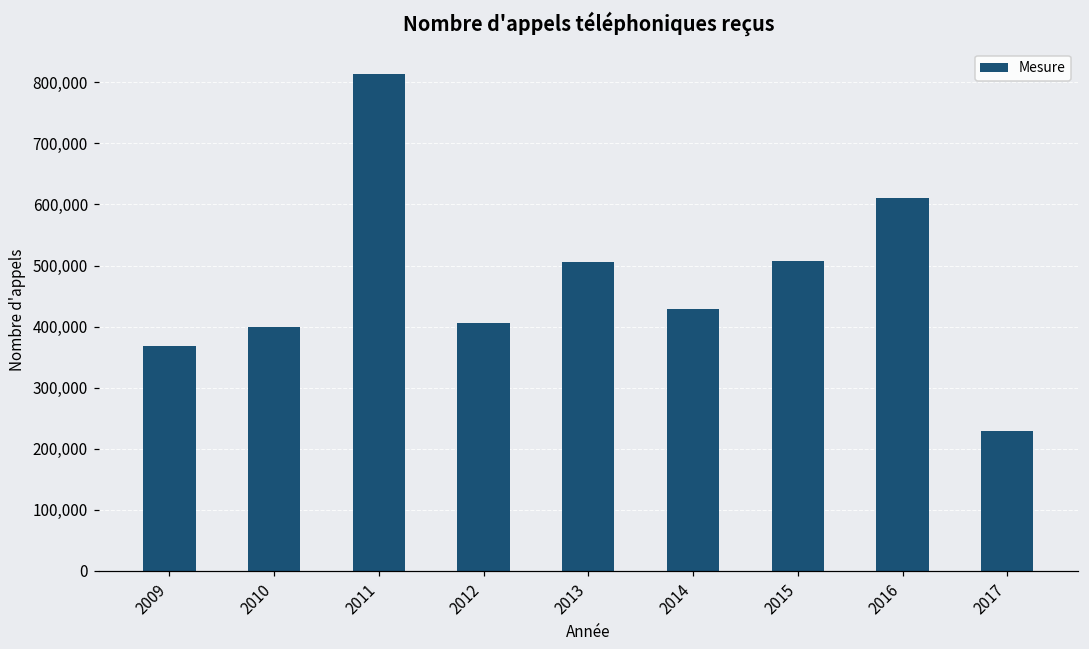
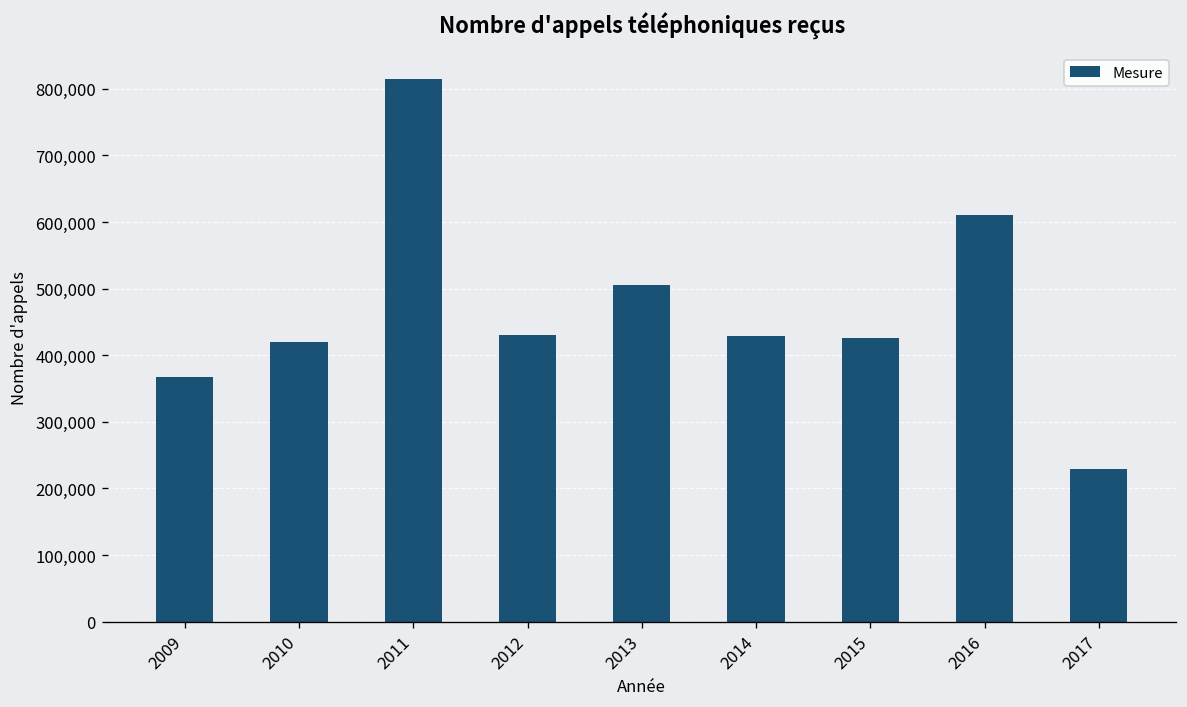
  {
    "2009": "370,000",
-   "2010": "400,000",
+   "2010": "420,000",
    "2011": "810,000",
-   "2012": "410,000",
+   "2012": "430,000",
    "2013": "510,000",
    "2014": "430,000",
-   "2015": "510,000",
+   "2015": "430,000",
    "2016": "610,000",
    "2017": "230,000"
  }
